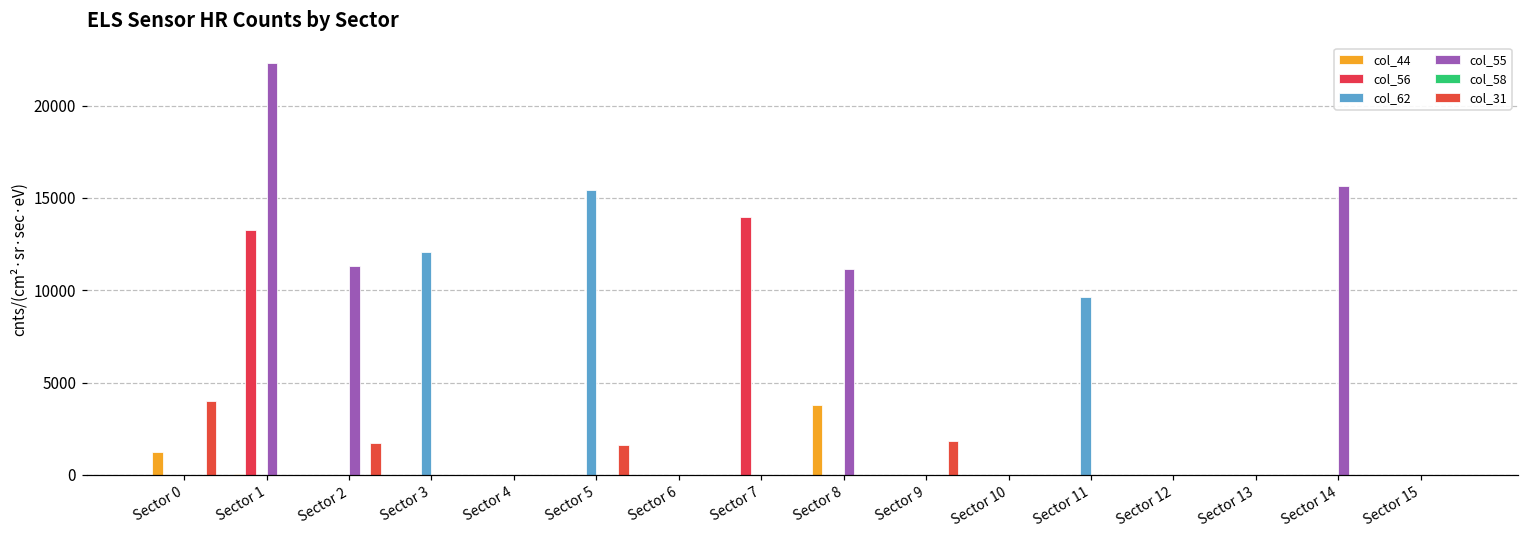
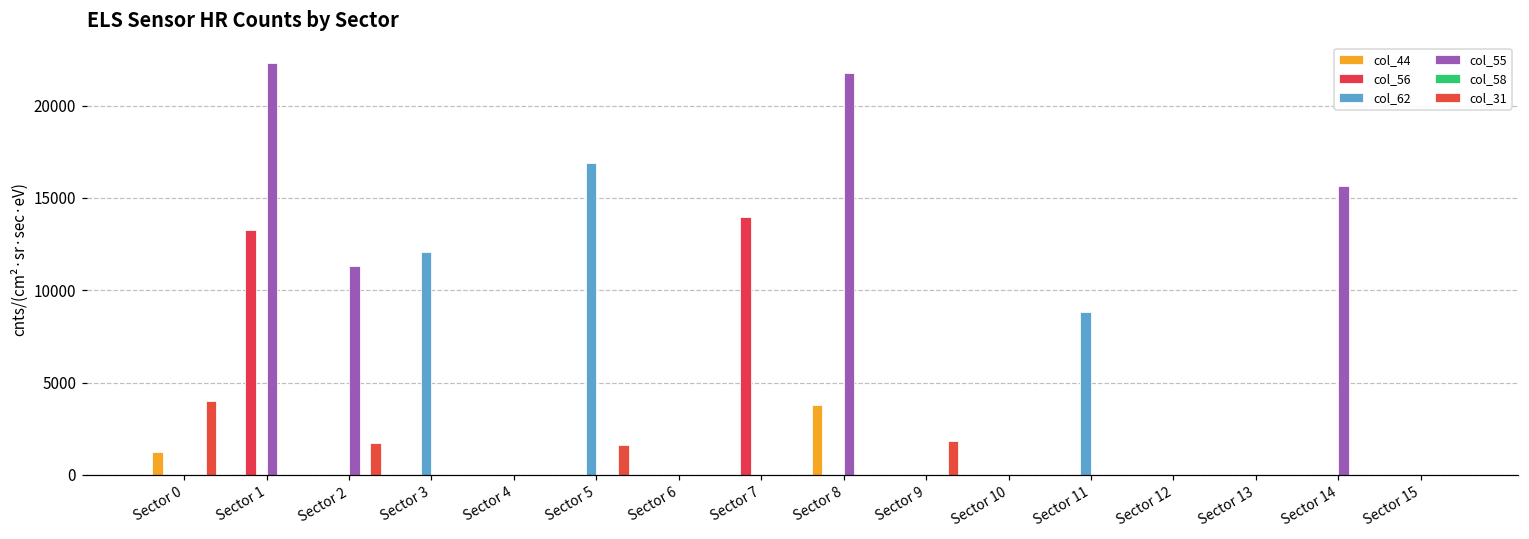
  {
    "col_44": {
      "Sector 0": 1200,
      "Sector 2": 0,
      "Sector 3": 0,
      "Sector 4": 0,
      "Sector 5": 0,
      "Sector 6": 0,
      "Sector 7": 0,
      "Sector 8": 3800,
      "Sector 9": 0,
      "Sector 10": 0,
      "Sector 11": 0,
      "Sector 12": 0,
      "Sector 13": 0,
      "Sector 14": 0,
      "Sector 15": 0
    },
    "col_62": {
      "Sector 0": 0,
      "Sector 1": 0,
      "Sector 2": 0,
      "Sector 3": 12100,
      "Sector 4": 0,
-     "Sector 5": 15500,
+     "Sector 5": 16900,
      "Sector 6": 0,
      "Sector 7": 0,
      "Sector 8": 0,
      "Sector 9": 0,
      "Sector 10": 0,
-     "Sector 11": 9600,
+     "Sector 11": 8800,
      "Sector 12": 0,
      "Sector 13": 0,
      "Sector 14": 0,
      "Sector 15": 0
    },
    "col_55": {
      "Sector 0": 0,
      "Sector 1": 22300,
      "Sector 2": 11300,
      "Sector 3": 0,
      "Sector 4": 0,
      "Sector 5": 0,
      "Sector 6": 0,
      "Sector 7": 0,
-     "Sector 8": 11100,
+     "Sector 8": 21700,
      "Sector 9": 0,
      "Sector 10": 0,
      "Sector 11": 0,
      "Sector 12": 0,
      "Sector 13": 0,
      "Sector 14": 15600,
      "Sector 15": 0
    },
    "col_58": {
      "Sector 0": 0,
      "Sector 1": 0,
      "Sector 2": 0,
      "Sector 3": 0,
      "Sector 4": 0,
      "Sector 5": 0,
      "Sector 6": 0,
      "Sector 7": 0,
      "Sector 8": 0,
      "Sector 9": 0,
      "Sector 10": 0,
      "Sector 11": 0,
      "Sector 12": 0,
      "Sector 13": 0,
      "Sector 14": 0,
      "Sector 15": 0
    }
  }
